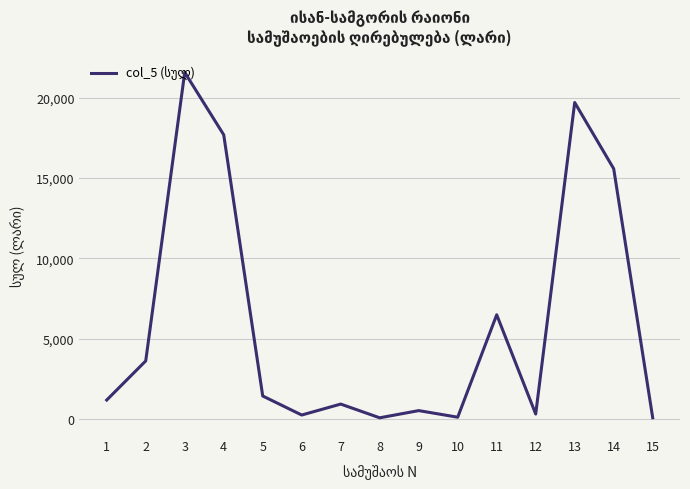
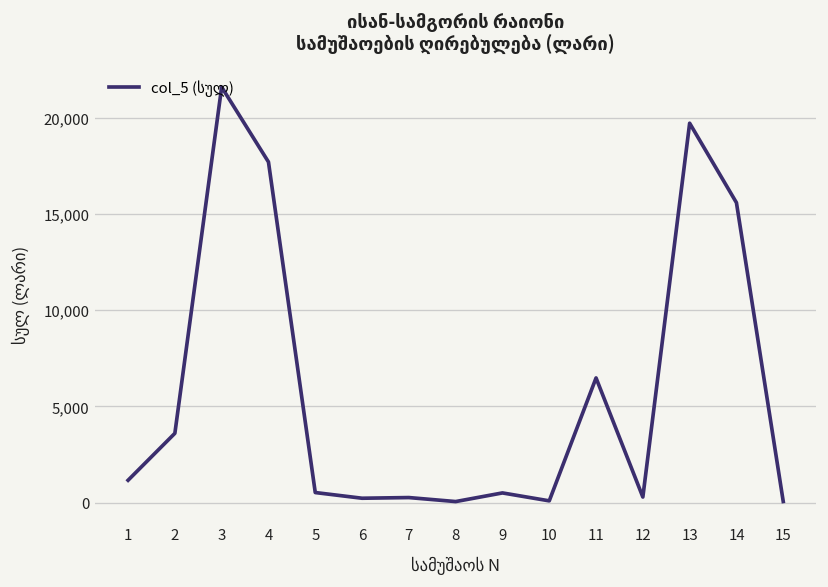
  {
    "1": "1,200",
    "2": "3,600",
    "3": "21,600",
    "4": "17,700",
-   "5": "1,400",
+   "5": "500",
    "6": "200",
-   "7": "900",
+   "7": "300",
    "8": "100",
    "9": "500",
    "10": "100",
    "11": "6,500",
    "12": "300",
    "13": "19,700",
    "14": "15,600",
    "15": "100"
  }
